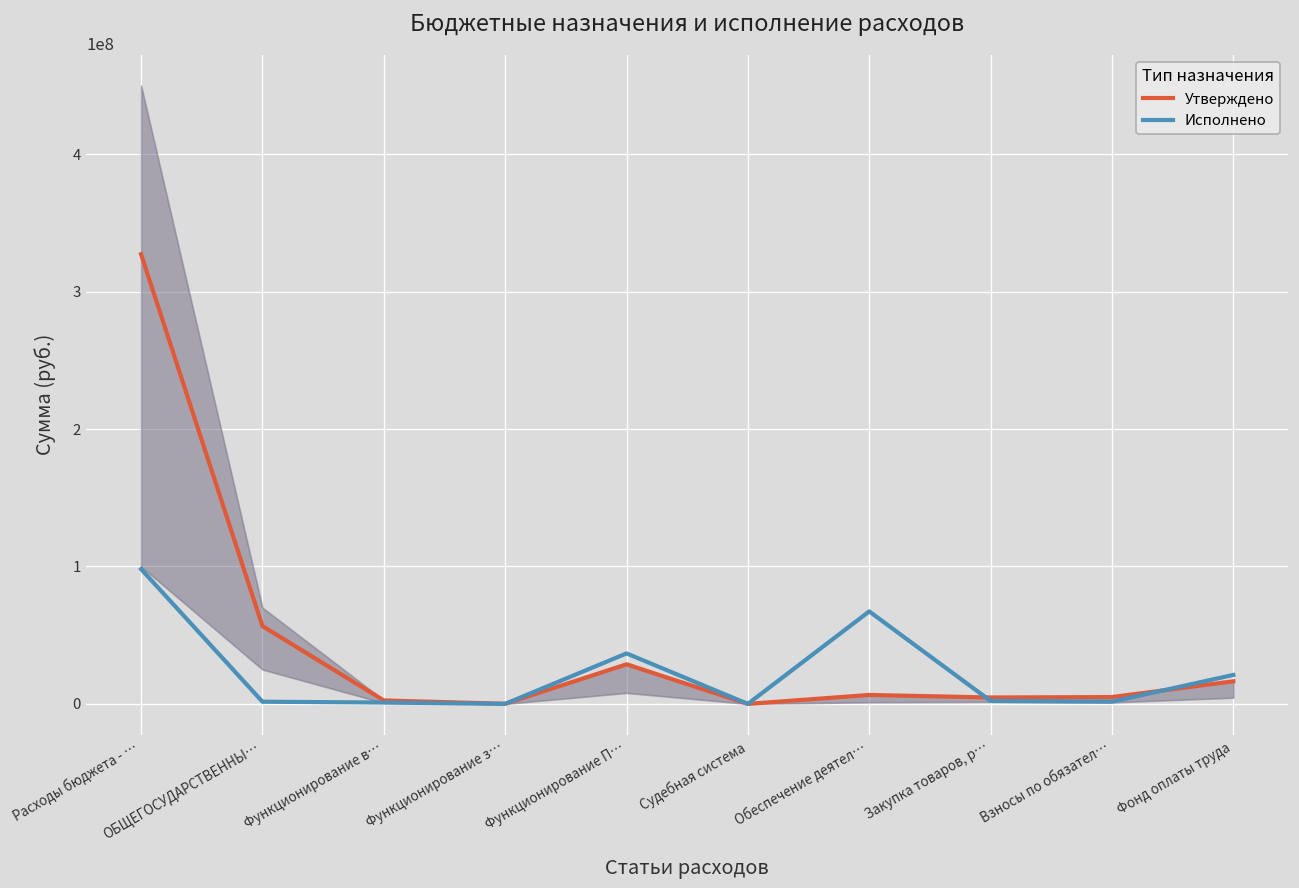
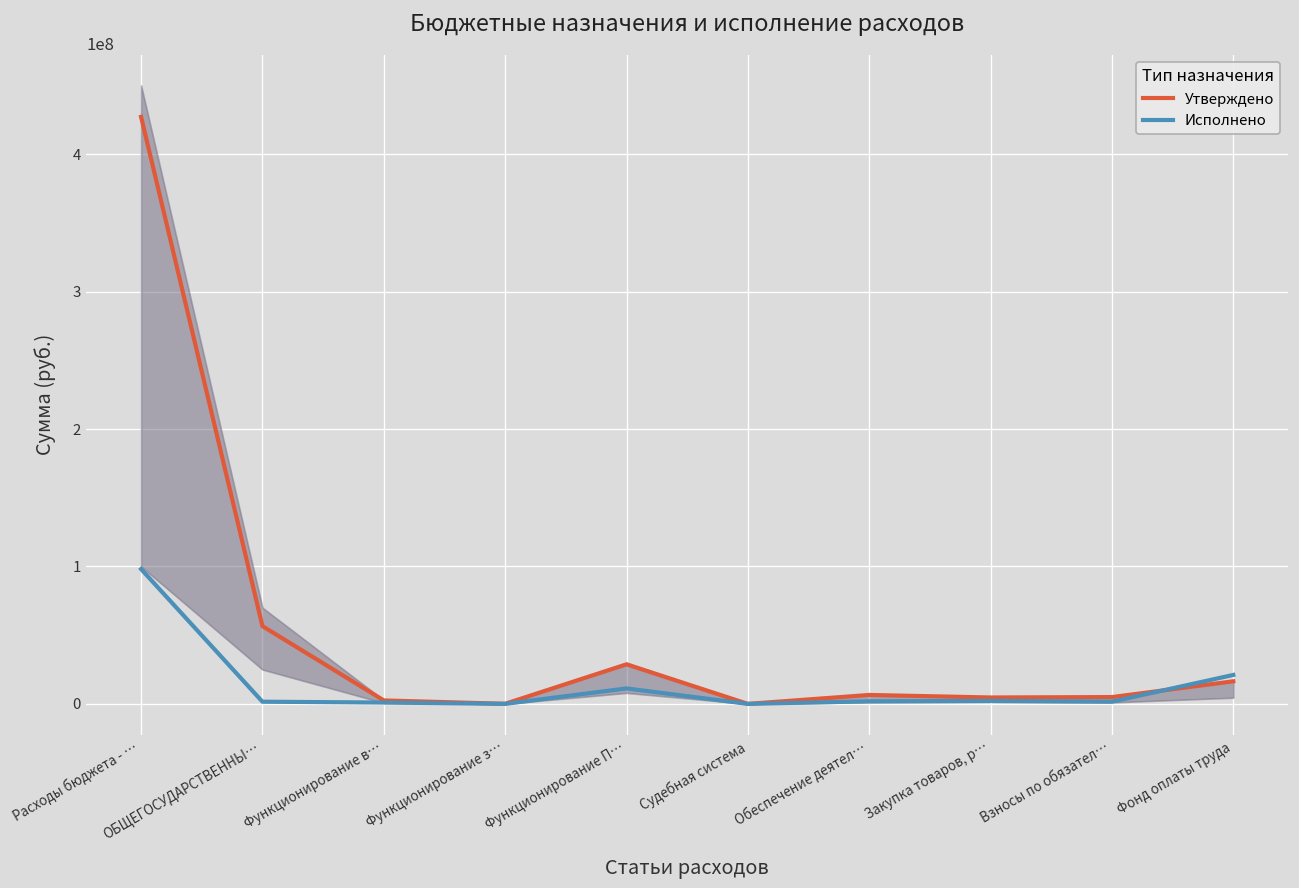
  {
    "Утверждено": {
-     "Расходы бюджета - …": 327000000,
+     "Расходы бюджета - …": 427000000,
      "ОБЩЕГОСУДАРСТВЕННЫ…": 57000000
    },
    "Исполнено": {
      "Расходы бюджета - …": 98000000,
      "ОБЩЕГОСУДАРСТВЕННЫ…": 2000000,
-     "Функционирование П…": 37000000,
-     "Обеспечение деятел…": 67000000,
+     "Функционирование П…": 11000000,
+     "Обеспечение деятел…": 2000000,
      "Закупка товаров, р…": 2000000,
      "Взносы по обязател…": 2000000,
      "Фонд оплаты труда": 21000000
    }
  }
